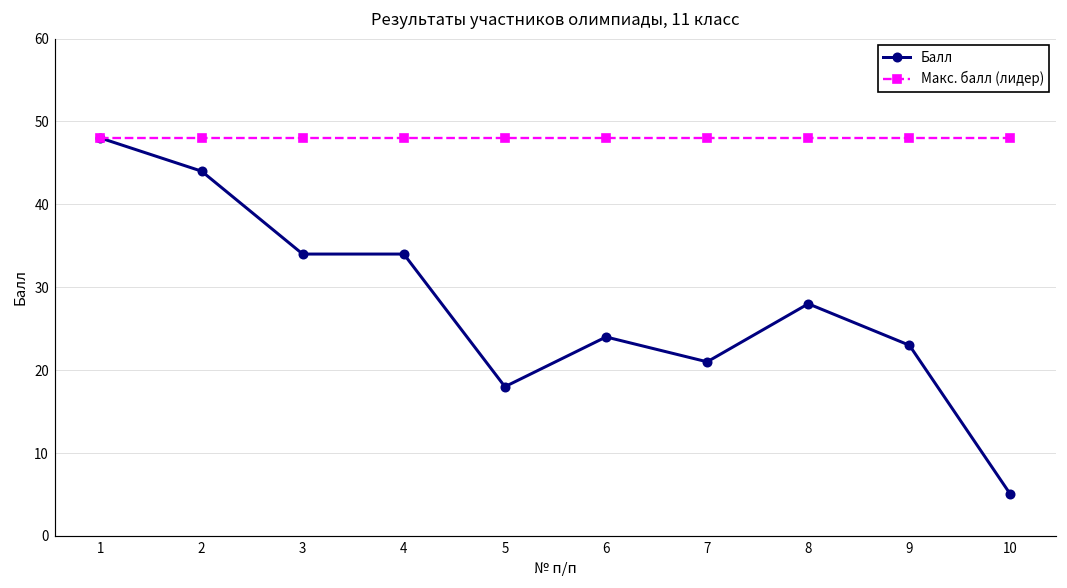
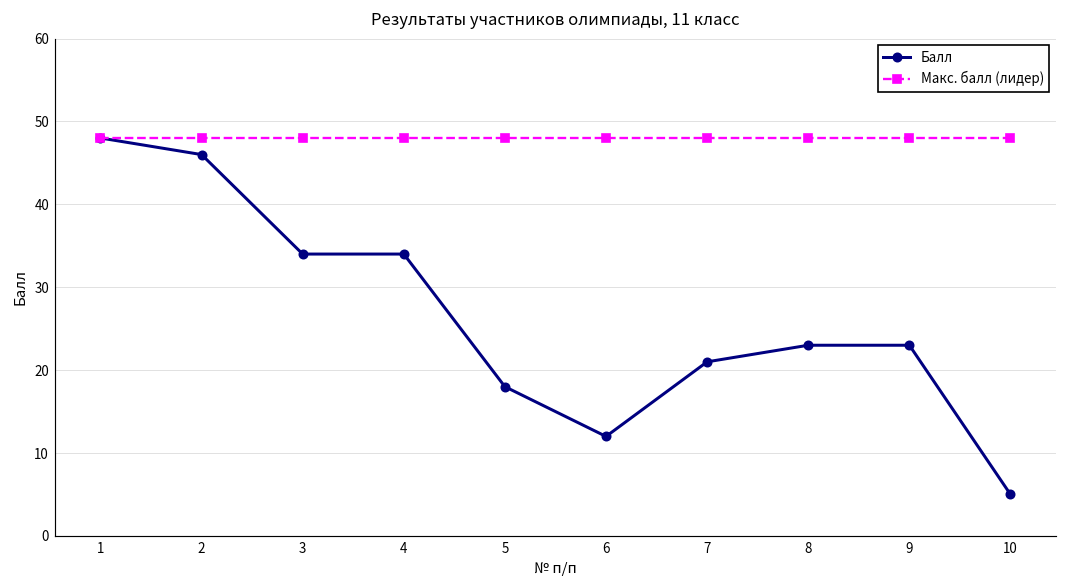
  {
    "Балл": {
-     "2": 44,
+     "2": 46,
      "3": 34,
      "4": 34,
      "5": 18,
-     "6": 24,
+     "6": 12,
      "7": 21,
-     "8": 28,
+     "8": 23,
      "9": 23,
      "10": 5
    },
    "Макс. балл (лидер)": {
      "2": 48,
      "3": 48,
      "4": 48,
      "5": 48,
      "6": 48,
      "7": 48,
      "8": 48,
      "9": 48,
      "10": 48
    }
  }
